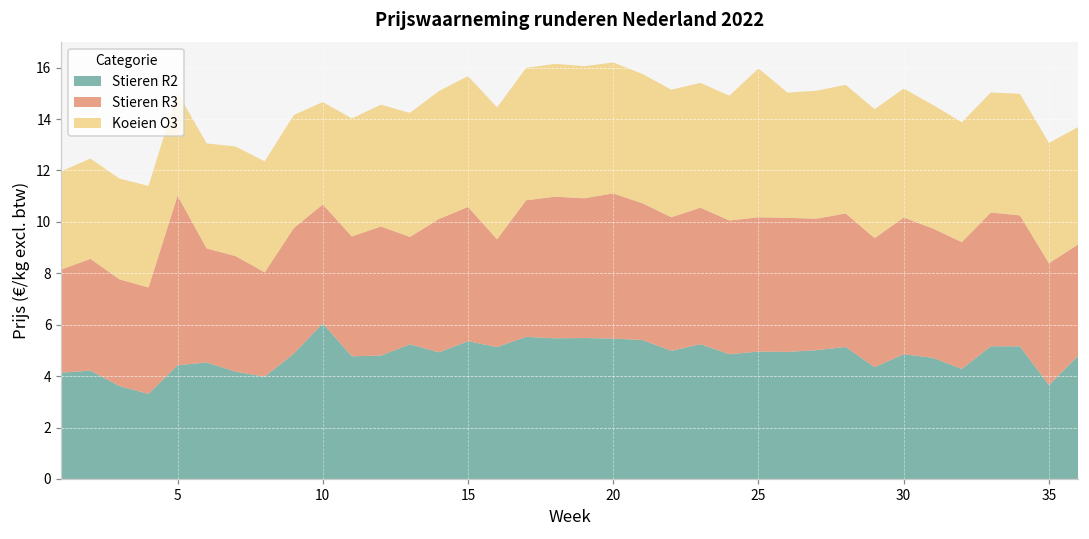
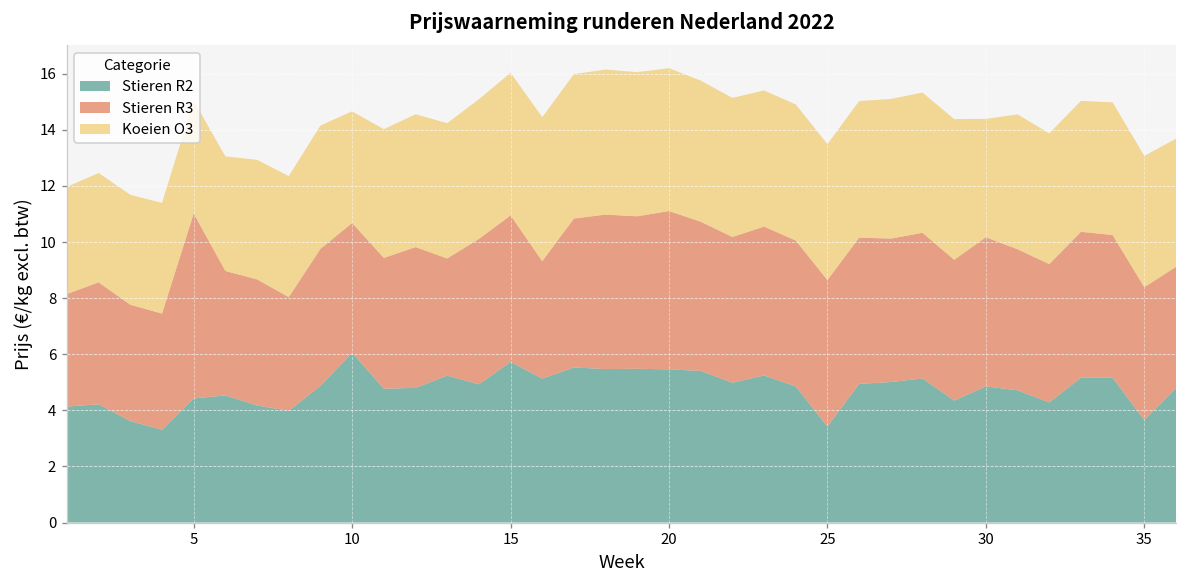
  {
    "Stieren R2": {
      "5": 4.4,
      "10": 6.1,
-     "15": 5.4,
+     "15": 5.7,
      "20": 5.5,
-     "25": 5.0,
+     "25": 3.4,
      "30": 4.9,
      "35": 3.7
    },
    "Stieren R3": {
      "5": 6.6,
      "10": 4.6,
      "15": 5.2,
      "20": 5.6,
      "25": 5.2,
      "30": 5.3,
      "35": 4.7
    },
    "Koeien O3": {
      "10": 4.0,
      "15": 5.1,
      "20": 5.1,
-     "25": 5.8,
-     "30": 5.0,
+     "25": 4.8,
+     "30": 4.2,
      "35": 4.7
    }
  }
